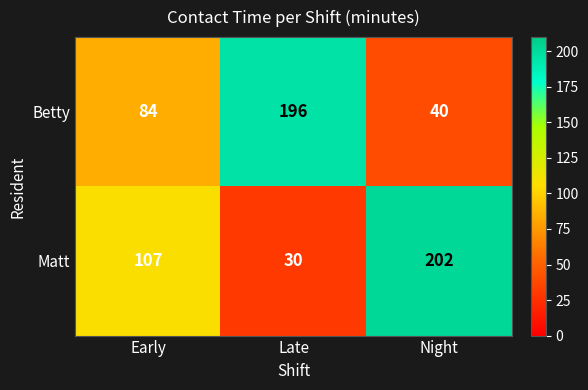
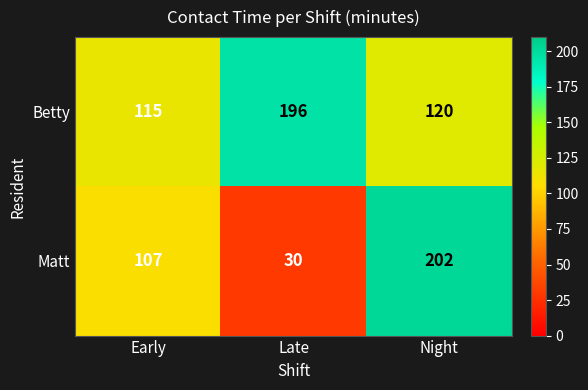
  {
    "Betty": {
-     "Early": 84,
+     "Early": 115,
      "Late": 196,
-     "Night": 40
+     "Night": 120
    },
    "Matt": {
      "Early": 107,
      "Late": 30,
      "Night": 202
    }
  }
